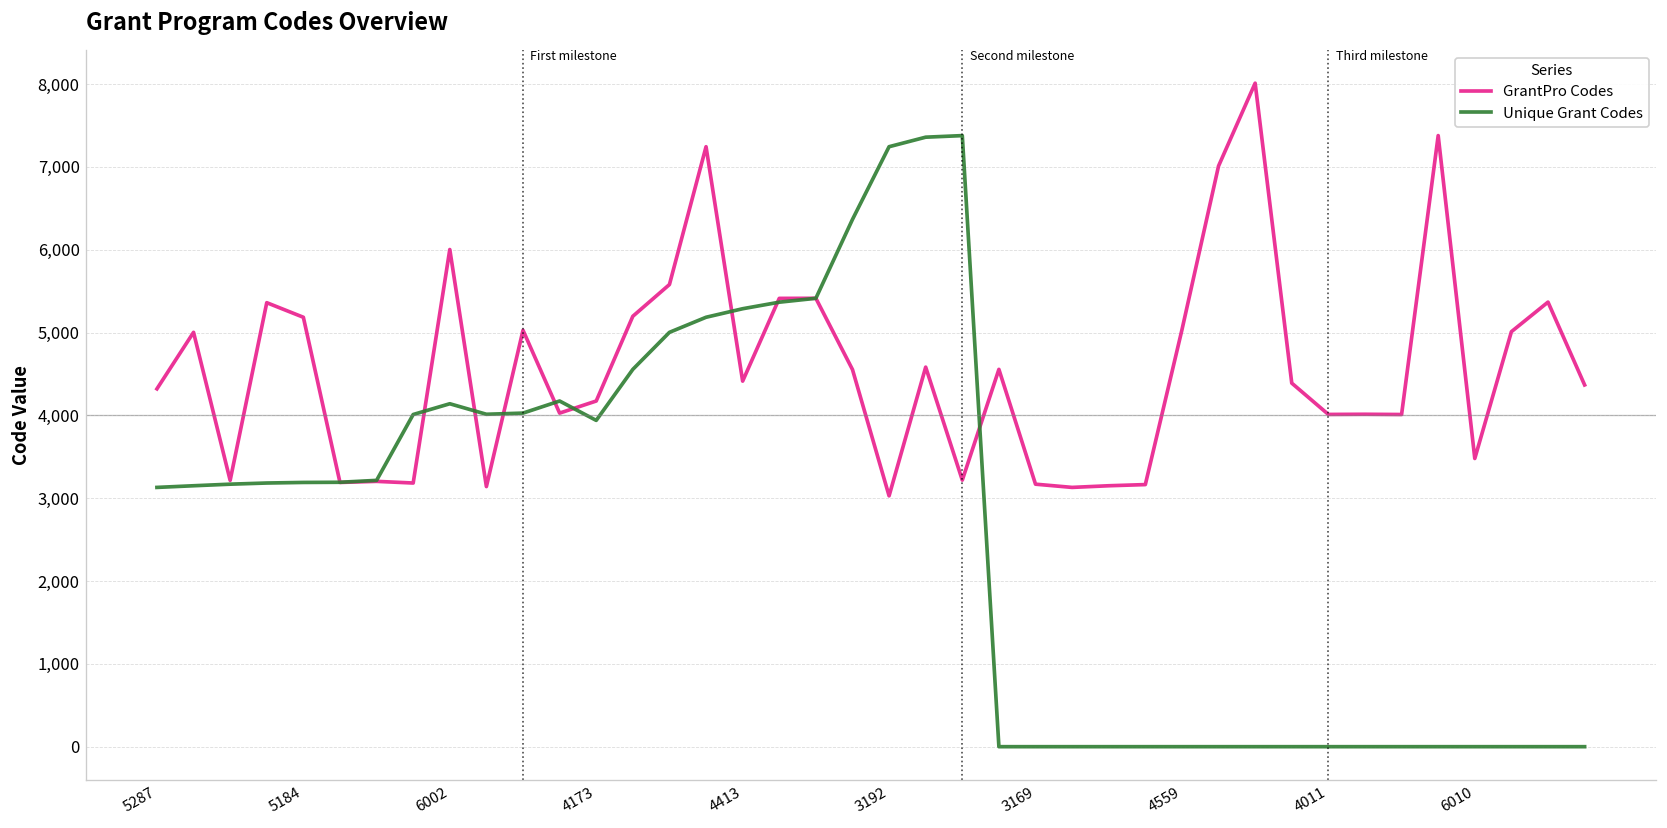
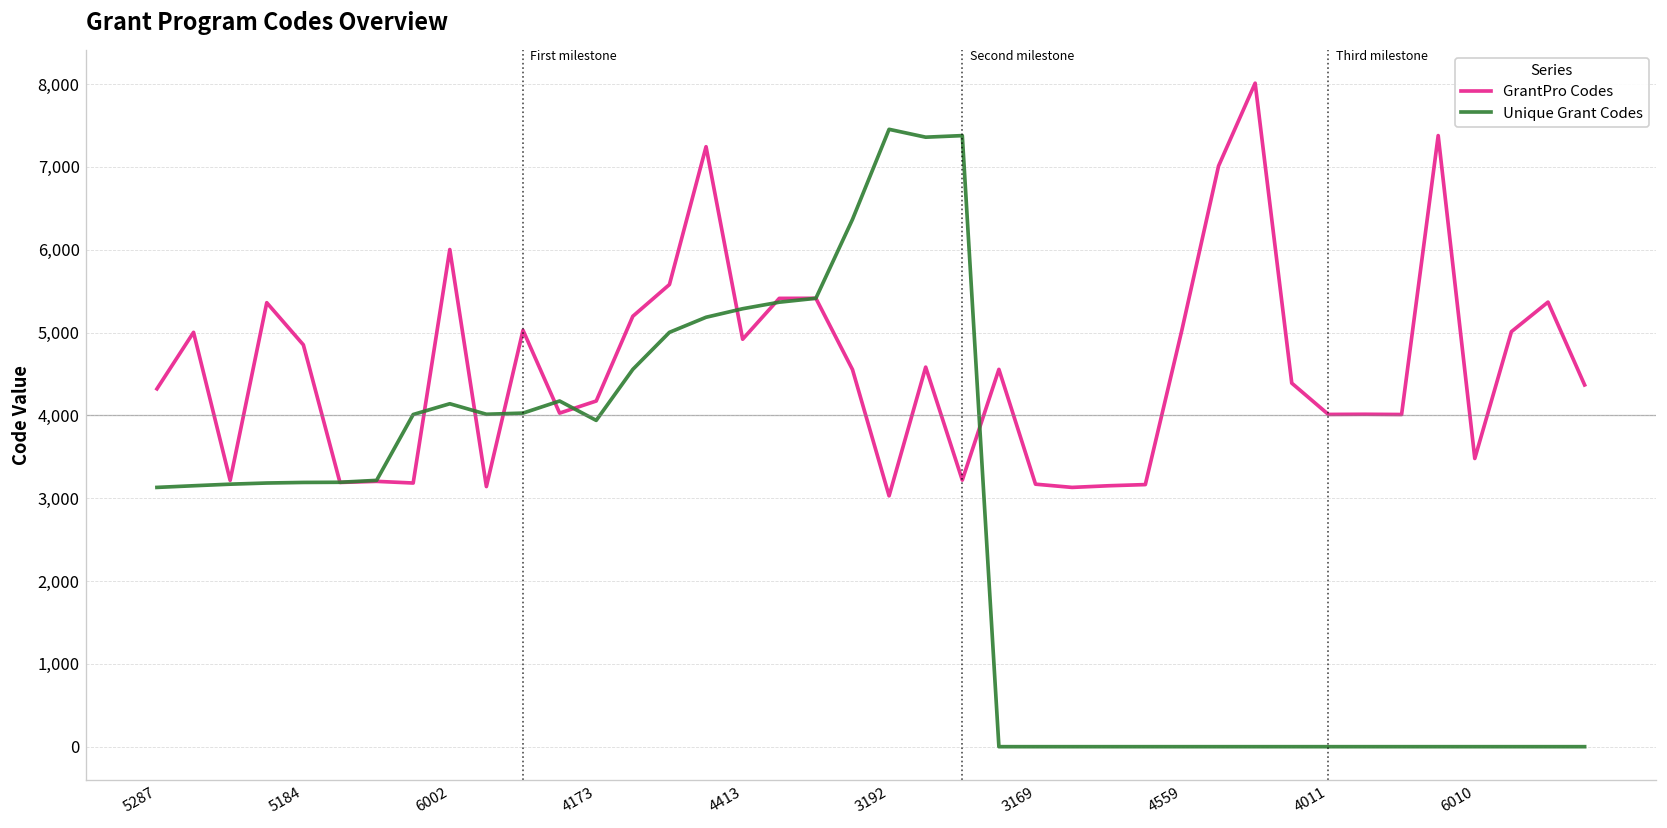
  {
    "GrantPro Codes": {
      "5287": "4,300",
-     "5184": "5,200",
+     "5184": "4,900",
      "6002": "6,000",
      "4173": "4,200",
-     "4413": "4,400",
+     "4413": "4,900",
      "3192": "3,000",
      "3169": "3,200",
      "4559": "5,000",
      "4011": "4,000",
      "6010": "3,500"
    },
    "Unique Grant Codes": {
      "5287": "3,100",
      "5184": "3,200",
      "6002": "4,100",
      "4173": "3,900",
      "4413": "5,300",
-     "3192": "7,200",
+     "3192": "7,500",
      "3169": "0",
      "4559": "0",
      "4011": "0",
      "6010": "0"
    }
  }
